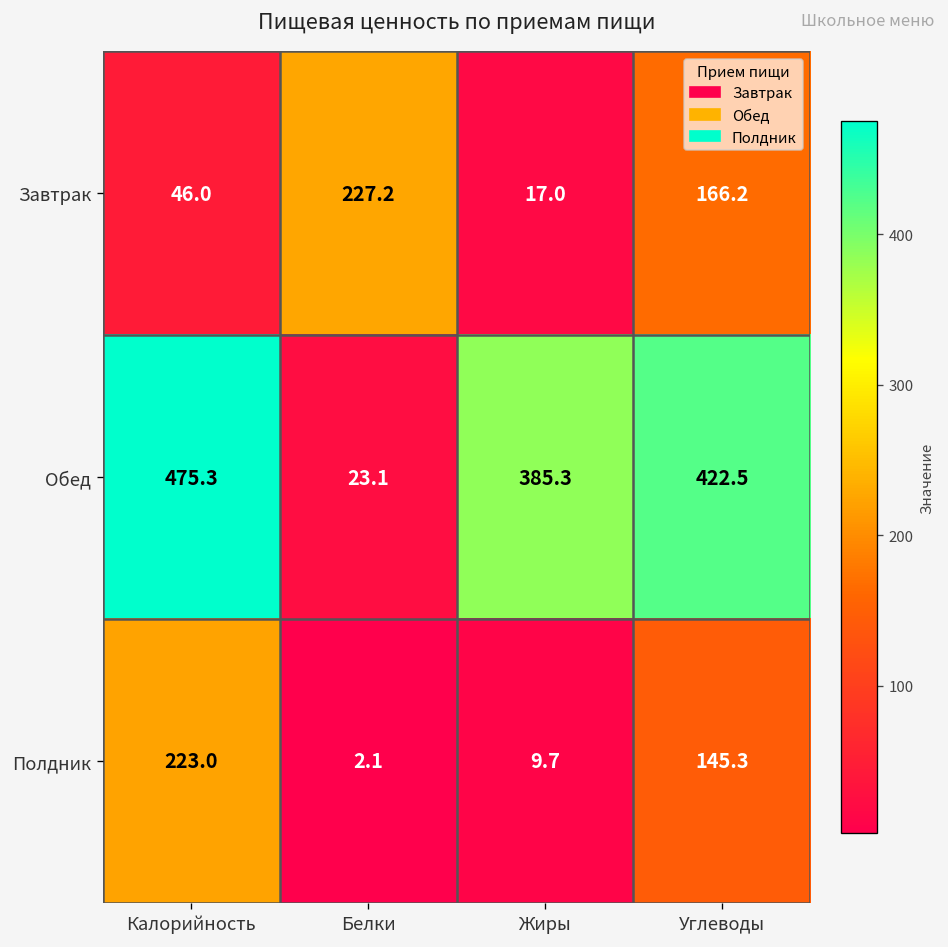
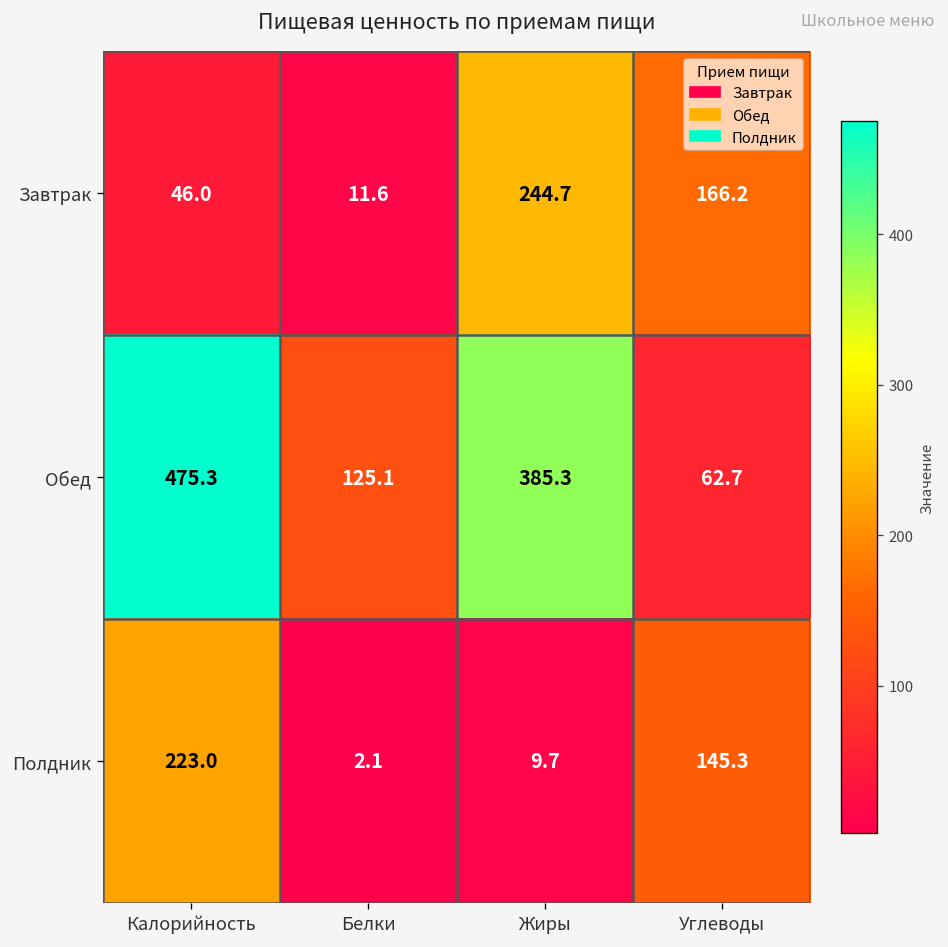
  {
    "Завтрак": {
      "Калорийность": 46.0,
-     "Белки": 227.2,
-     "Жиры": 17.0,
+     "Белки": 11.6,
+     "Жиры": 244.7,
      "Углеводы": 166.2
    },
    "Обед": {
      "Калорийность": 475.3,
-     "Белки": 23.1,
+     "Белки": 125.1,
      "Жиры": 385.3,
-     "Углеводы": 422.5
+     "Углеводы": 62.7
    },
    "Полдник": {
      "Калорийность": 223.0,
      "Белки": 2.1,
      "Жиры": 9.7,
      "Углеводы": 145.3
    }
  }
